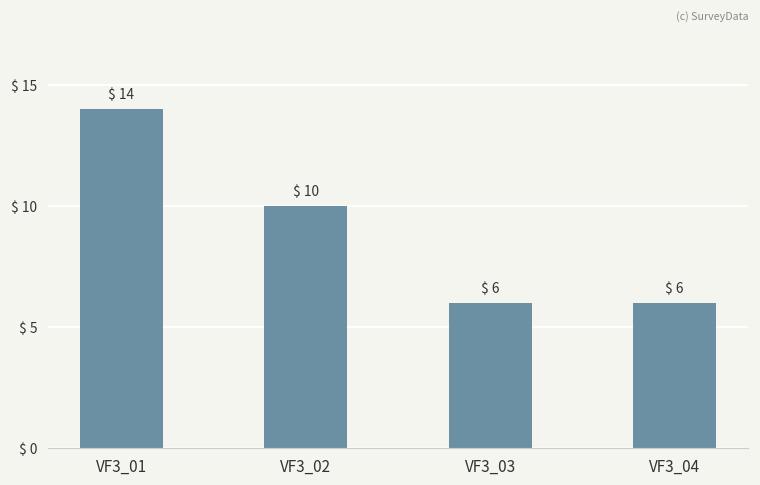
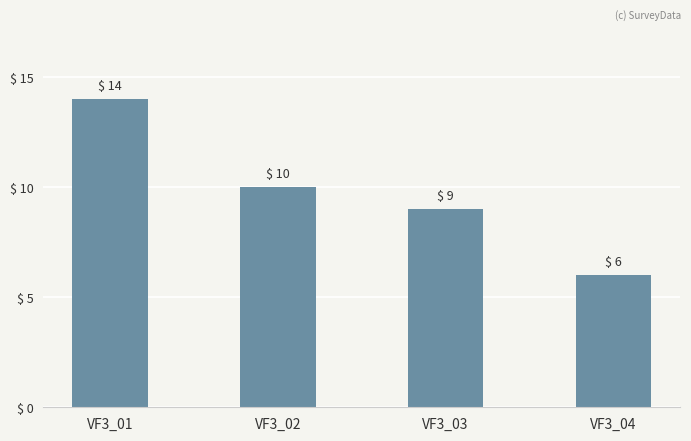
  {
    "VF3_01": 14,
    "VF3_02": 10,
-   "VF3_03": 6,
+   "VF3_03": 9,
    "VF3_04": 6
  }
